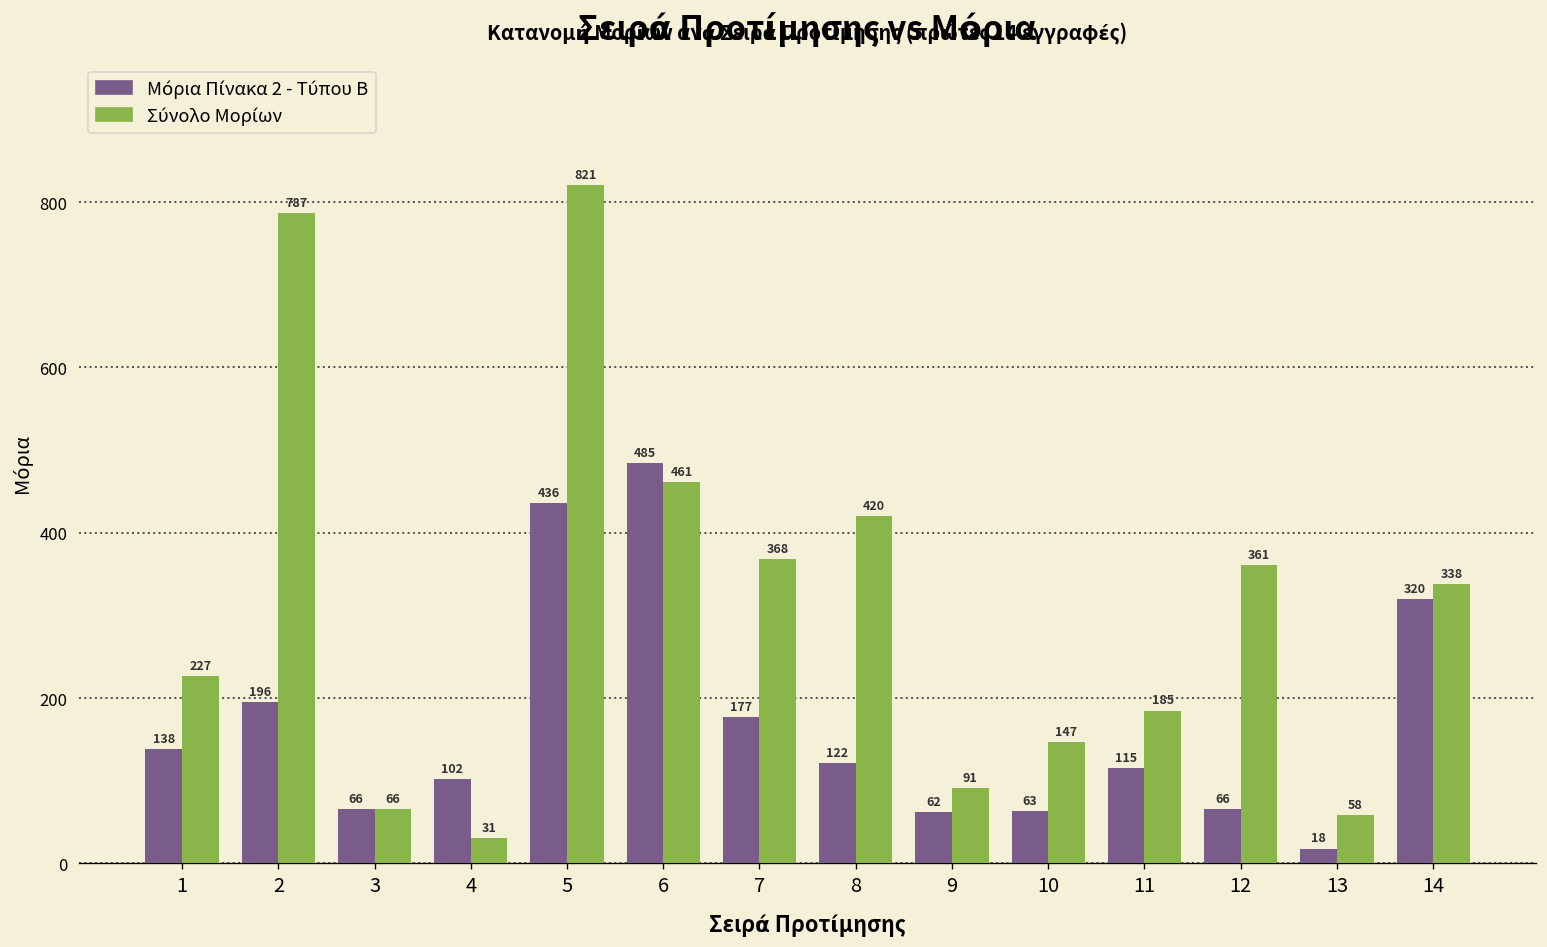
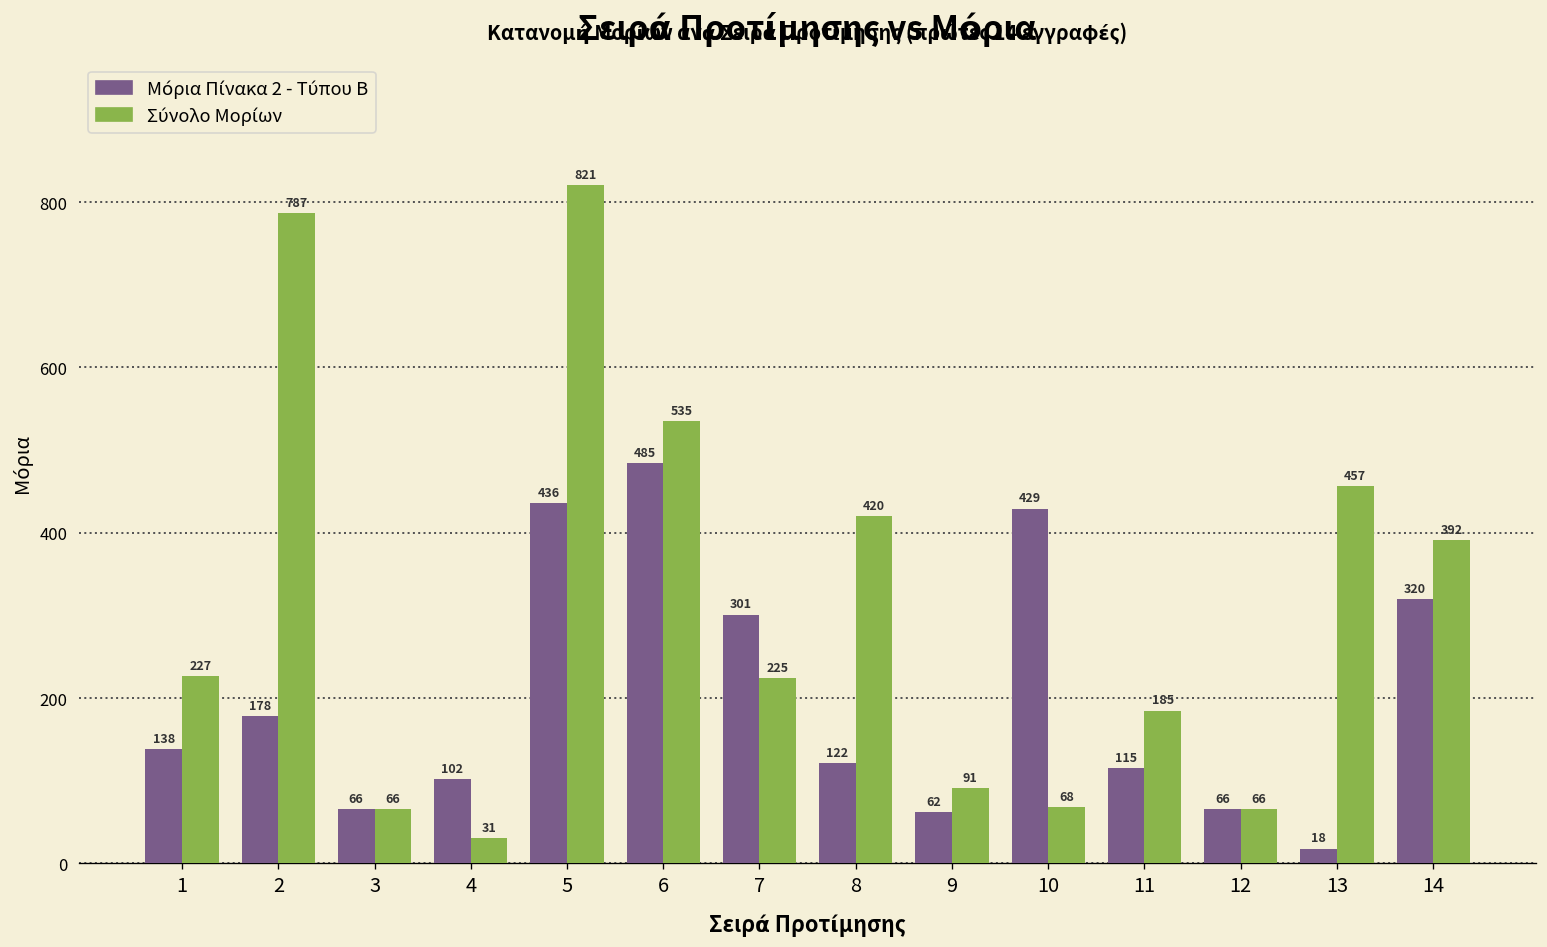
  {
    "Μόρια Πίνακα 2 - Τύπου Β": {
      "1": 138,
-     "2": 196,
+     "2": 178,
      "3": 66,
      "4": 102,
      "5": 436,
      "6": 485,
-     "7": 177,
+     "7": 301,
      "8": 122,
      "9": 62,
-     "10": 63,
+     "10": 429,
      "11": 115,
      "12": 66,
      "13": 18,
      "14": 320
    },
    "Σύνολο Μορίων": {
      "1": 227,
      "2": 787,
      "3": 66,
      "4": 31,
      "5": 821,
-     "6": 461,
-     "7": 368,
+     "6": 535,
+     "7": 225,
      "8": 420,
      "9": 91,
-     "10": 147,
+     "10": 68,
      "11": 185,
-     "12": 361,
-     "13": 58,
-     "14": 338
+     "12": 66,
+     "13": 457,
+     "14": 392
    }
  }
